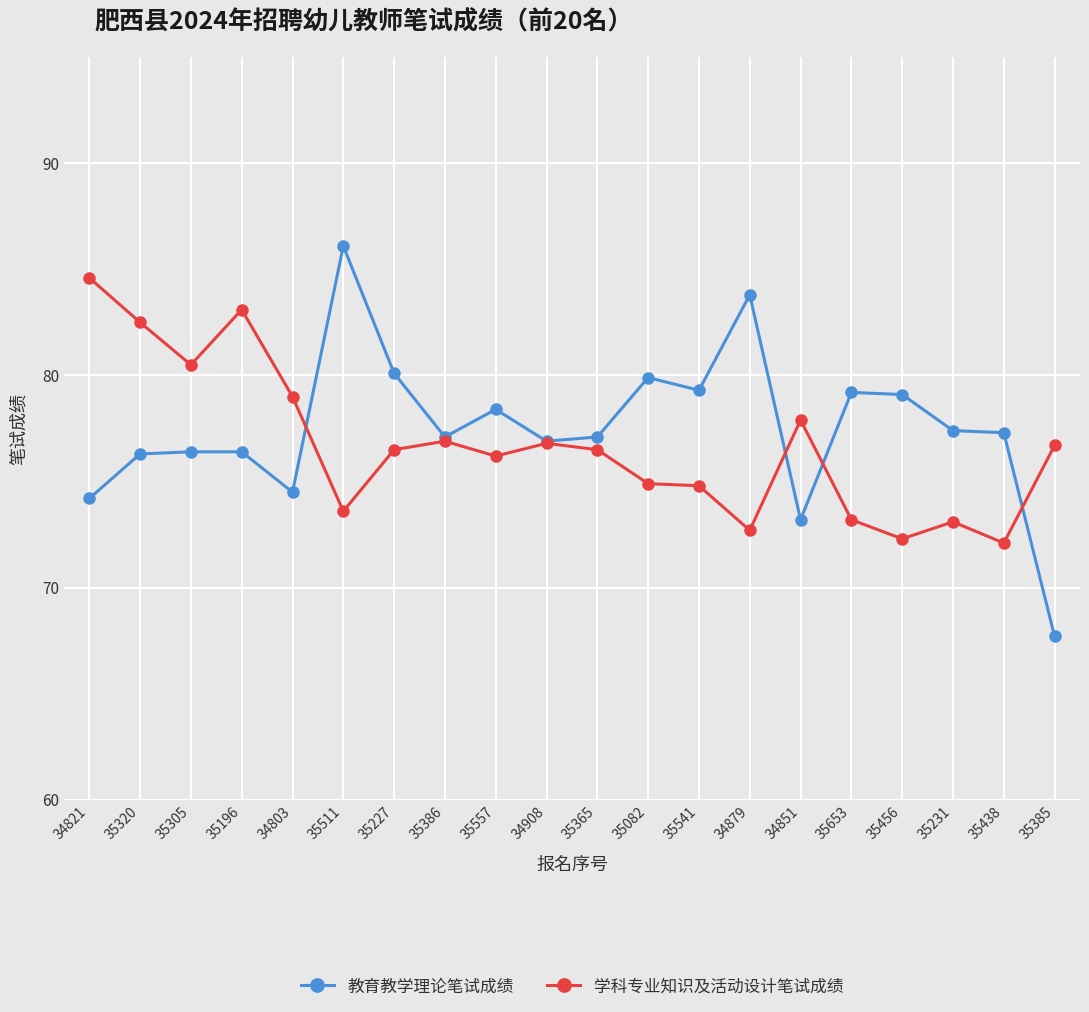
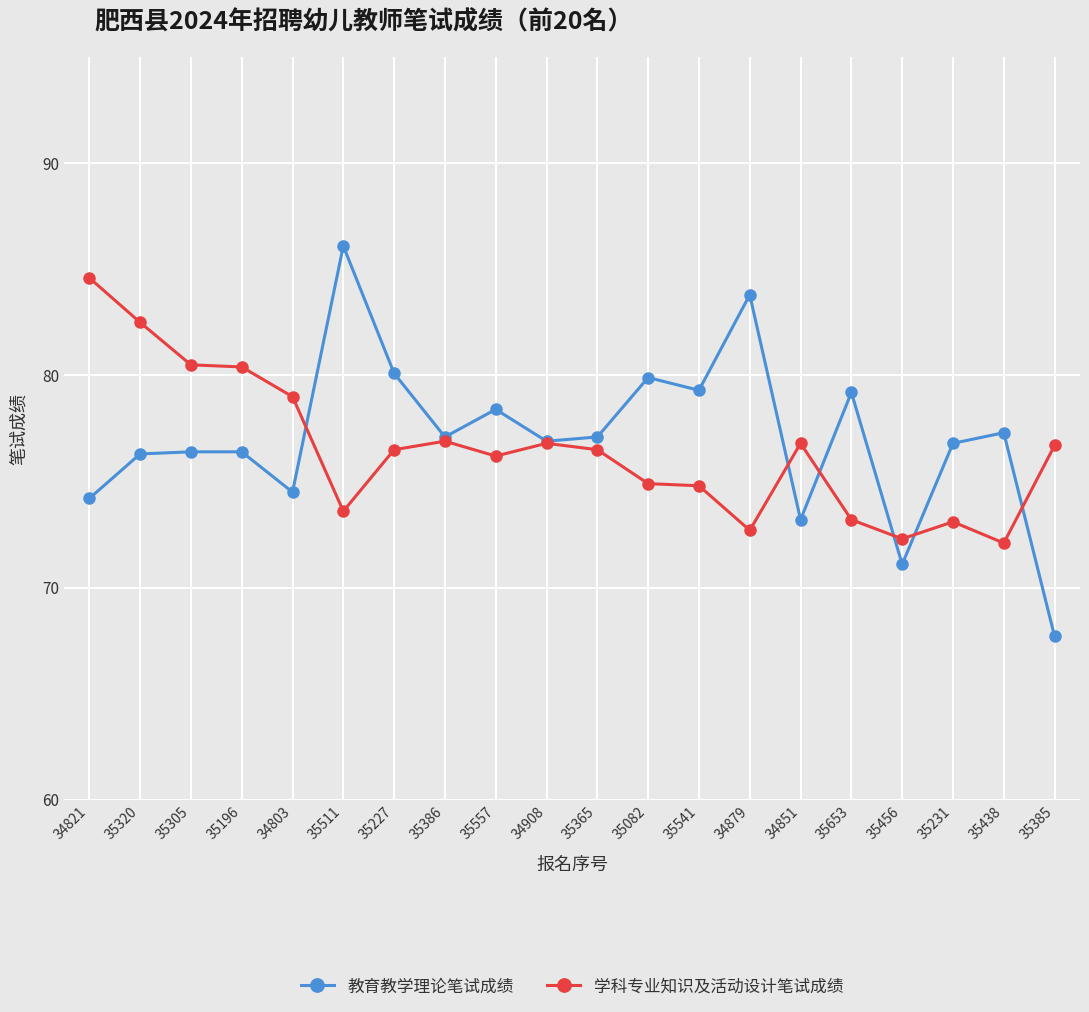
  {
    "教育教学理论笔试成绩": {
      "34821": 74.2,
      "35320": 76.3,
      "35305": 76.4,
      "35196": 76.4,
      "34803": 74.5,
      "35511": 86.1,
      "35227": 80.1,
      "35386": 77.1,
      "35557": 78.4,
      "35365": 77.1,
      "35082": 79.9,
      "35541": 79.3,
      "34879": 83.8,
      "34851": 73.2,
      "35653": 79.2,
-     "35456": 79.1,
-     "35231": 77.4,
+     "35456": 71.1,
+     "35231": 76.8,
      "35438": 77.3,
      "35385": 67.7
    },
    "学科专业知识及活动设计笔试成绩": {
      "34821": 84.6,
      "35320": 82.5,
      "35305": 80.5,
-     "35196": 83.1,
+     "35196": 80.4,
      "34803": 79.0,
      "35511": 73.6,
      "35227": 76.5,
      "35386": 76.9,
      "35557": 76.2,
      "35365": 76.5,
      "35082": 74.9,
      "35541": 74.8,
      "34879": 72.7,
-     "34851": 77.9,
+     "34851": 76.8,
      "35653": 73.2,
      "35456": 72.3,
      "35231": 73.1,
      "35438": 72.1,
      "35385": 76.7
    }
  }
